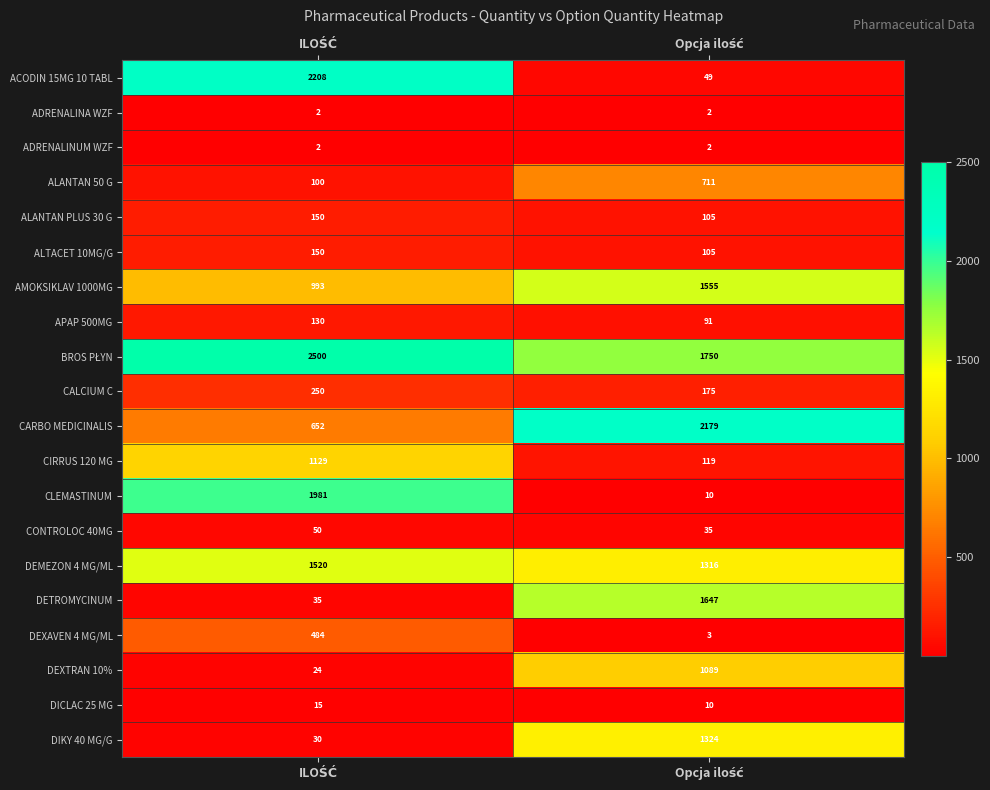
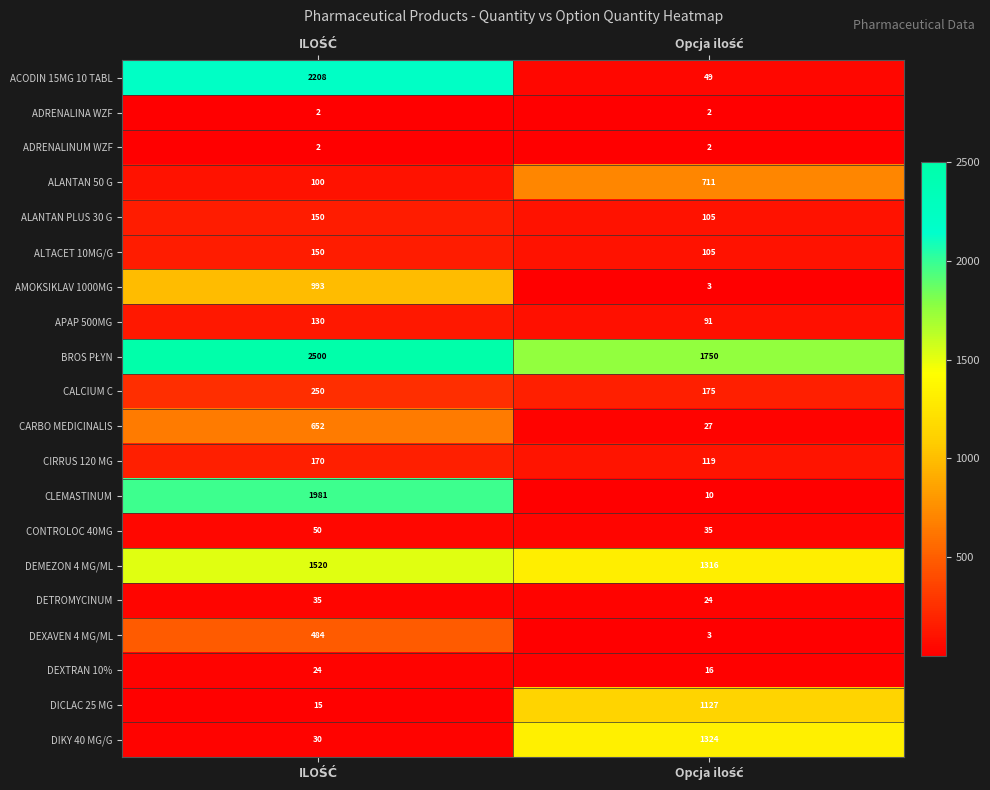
  {
    "ACODIN 15MG 10 TABL": {
      "ILOŚĆ": 2208,
      "Opcja ilość": 49
    },
    "ADRENALINA WZF": {
      "ILOŚĆ": 2,
      "Opcja ilość": 2
    },
    "ADRENALINUM WZF": {
      "ILOŚĆ": 2,
      "Opcja ilość": 2
    },
    "ALANTAN 50 G": {
      "ILOŚĆ": 100,
      "Opcja ilość": 711
    },
    "ALANTAN PLUS 30 G": {
      "ILOŚĆ": 150,
      "Opcja ilość": 105
    },
    "ALTACET 10MG/G": {
      "ILOŚĆ": 150,
      "Opcja ilość": 105
    },
    "AMOKSIKLAV 1000MG": {
      "ILOŚĆ": 993,
-     "Opcja ilość": 1555
+     "Opcja ilość": 3
    },
    "APAP 500MG": {
      "ILOŚĆ": 130,
      "Opcja ilość": 91
    },
    "BROS PŁYN": {
      "ILOŚĆ": 2500,
      "Opcja ilość": 1750
    },
    "CALCIUM C": {
      "ILOŚĆ": 250,
      "Opcja ilość": 175
    },
    "CARBO MEDICINALIS": {
      "ILOŚĆ": 652,
-     "Opcja ilość": 2179
+     "Opcja ilość": 27
    },
    "CIRRUS 120 MG": {
-     "ILOŚĆ": 1129,
+     "ILOŚĆ": 170,
      "Opcja ilość": 119
    },
    "CLEMASTINUM": {
      "ILOŚĆ": 1981,
      "Opcja ilość": 10
    },
    "CONTROLOC 40MG": {
      "ILOŚĆ": 50,
      "Opcja ilość": 35
    },
    "DEMEZON 4 MG/ML": {
      "ILOŚĆ": 1520,
      "Opcja ilość": 1316
    },
    "DETROMYCINUM": {
      "ILOŚĆ": 35,
-     "Opcja ilość": 1647
+     "Opcja ilość": 24
    },
    "DEXAVEN 4 MG/ML": {
      "ILOŚĆ": 484,
      "Opcja ilość": 3
    },
    "DEXTRAN 10%": {
      "ILOŚĆ": 24,
-     "Opcja ilość": 1089
+     "Opcja ilość": 16
    },
    "DICLAC 25 MG": {
      "ILOŚĆ": 15,
-     "Opcja ilość": 10
+     "Opcja ilość": 1127
    },
    "DIKY 40 MG/G": {
      "ILOŚĆ": 30,
      "Opcja ilość": 1324
    }
  }
